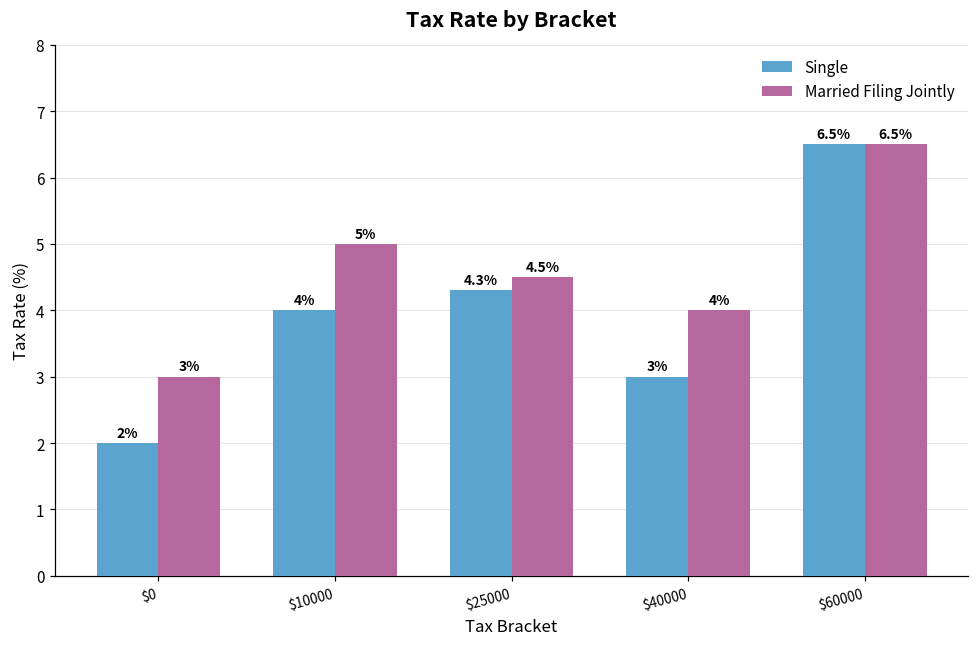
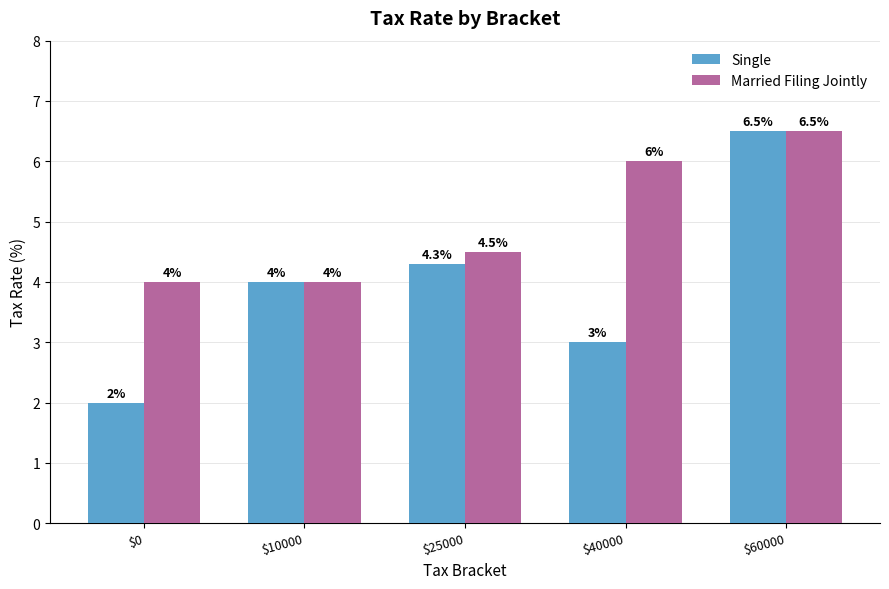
  {
    "Single": {
      "$0": "2%",
      "$10000": "4%",
      "$25000": "4.3%",
      "$40000": "3%",
      "$60000": "6.5%"
    },
    "Married Filing Jointly": {
-     "$0": "3%",
-     "$10000": "5%",
+     "$0": "4%",
+     "$10000": "4%",
      "$25000": "4.5%",
-     "$40000": "4%",
+     "$40000": "6%",
      "$60000": "6.5%"
    }
  }
